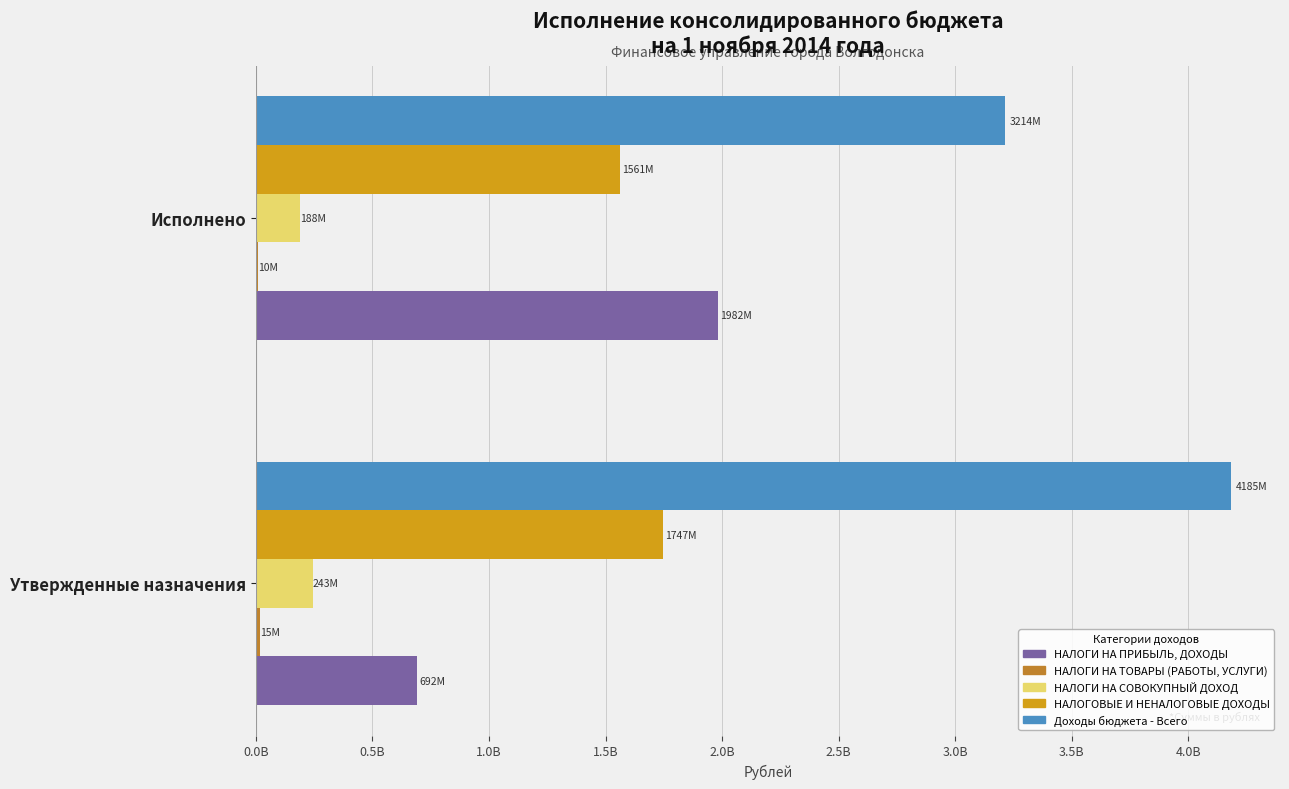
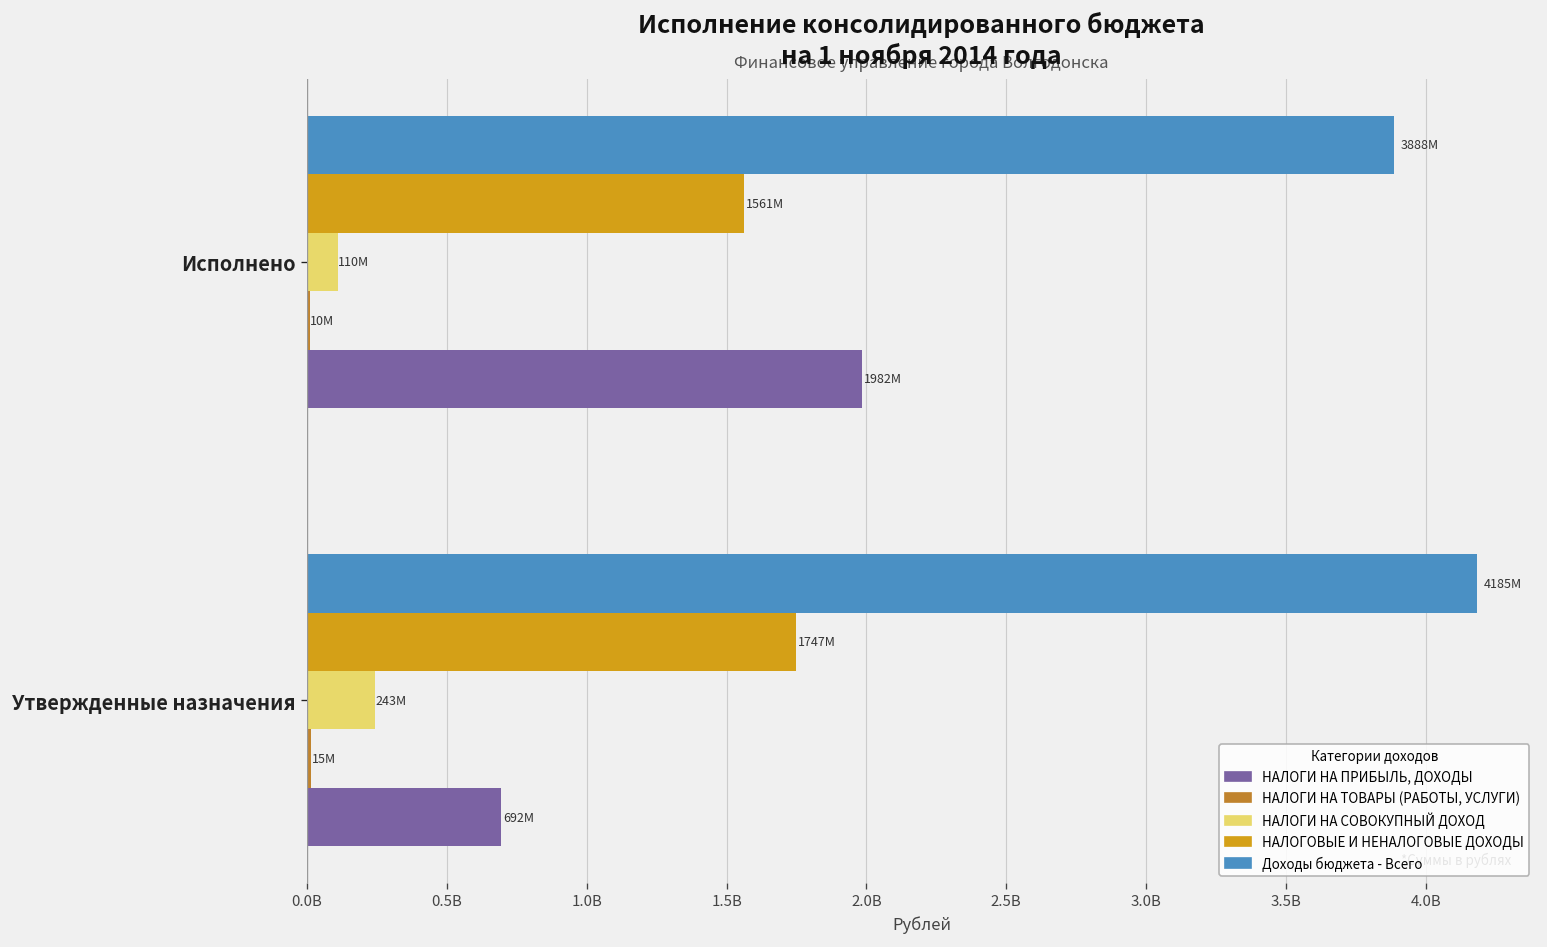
  {
    "НАЛОГИ НА ПРИБЫЛЬ, ДОХОДЫ": {
      "Исполнено": "1982M",
      "Утвержденные назначения": "692M"
    },
    "НАЛОГИ НА СОВОКУПНЫЙ ДОХОД": {
-     "Исполнено": "188M",
+     "Исполнено": "110M",
      "Утвержденные назначения": "243M"
    },
    "Доходы бюджета - Всего": {
-     "Исполнено": "3214M",
+     "Исполнено": "3888M",
      "Утвержденные назначения": "4185M"
    }
  }
